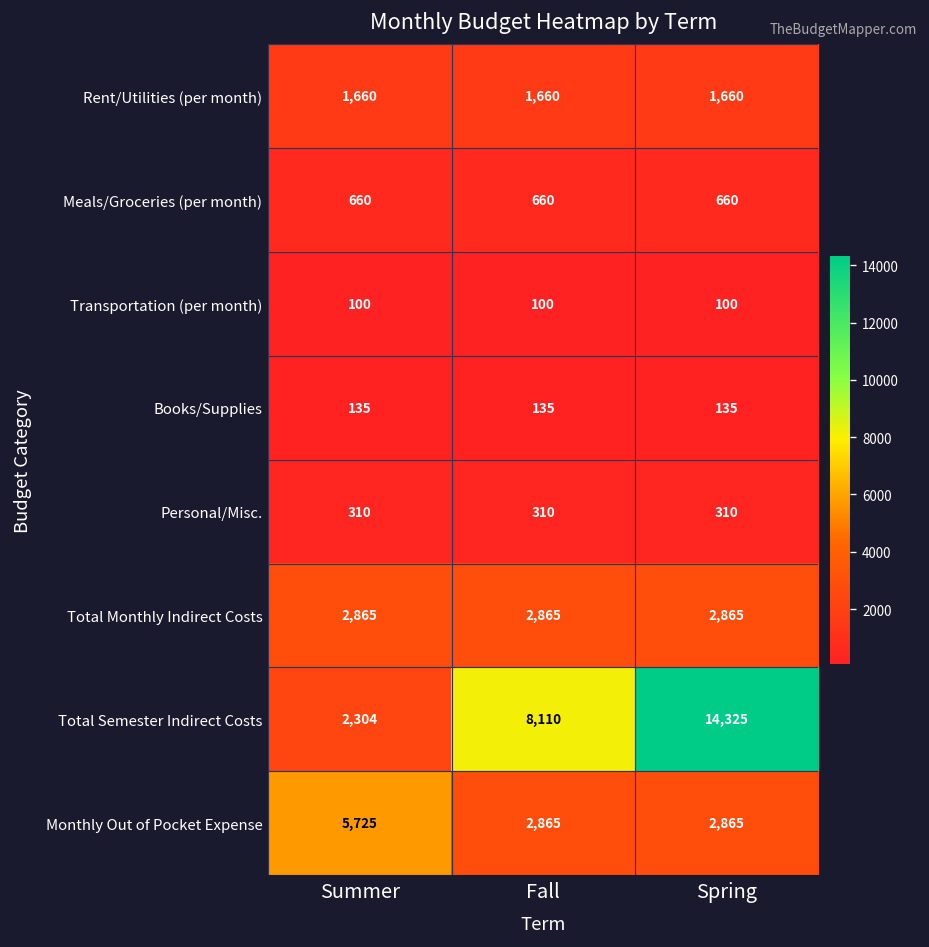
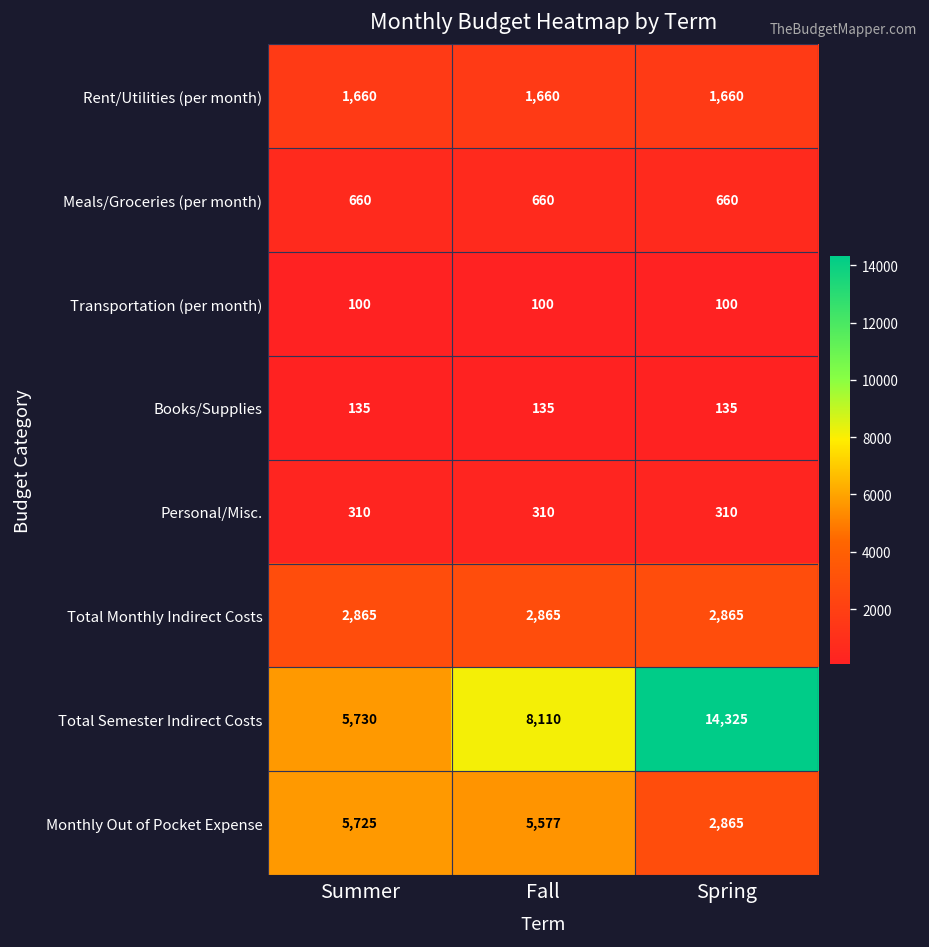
  {
    "Rent/Utilities (per month)": {
      "Summer": "1,660",
      "Fall": "1,660",
      "Spring": "1,660"
    },
    "Meals/Groceries (per month)": {
      "Summer": "660",
      "Fall": "660",
      "Spring": "660"
    },
    "Transportation (per month)": {
      "Summer": "100",
      "Fall": "100",
      "Spring": "100"
    },
    "Books/Supplies": {
      "Summer": "135",
      "Fall": "135",
      "Spring": "135"
    },
    "Personal/Misc.": {
      "Summer": "310",
      "Fall": "310",
      "Spring": "310"
    },
    "Total Monthly Indirect Costs": {
      "Summer": "2,865",
      "Fall": "2,865",
      "Spring": "2,865"
    },
    "Total Semester Indirect Costs": {
-     "Summer": "2,304",
+     "Summer": "5,730",
      "Fall": "8,110",
      "Spring": "14,325"
    },
    "Monthly Out of Pocket Expense": {
      "Summer": "5,725",
-     "Fall": "2,865",
+     "Fall": "5,577",
      "Spring": "2,865"
    }
  }
